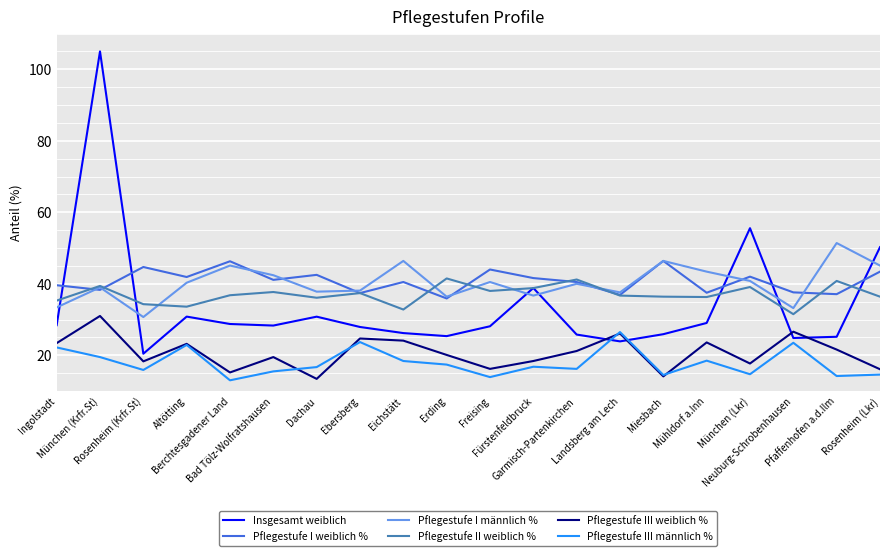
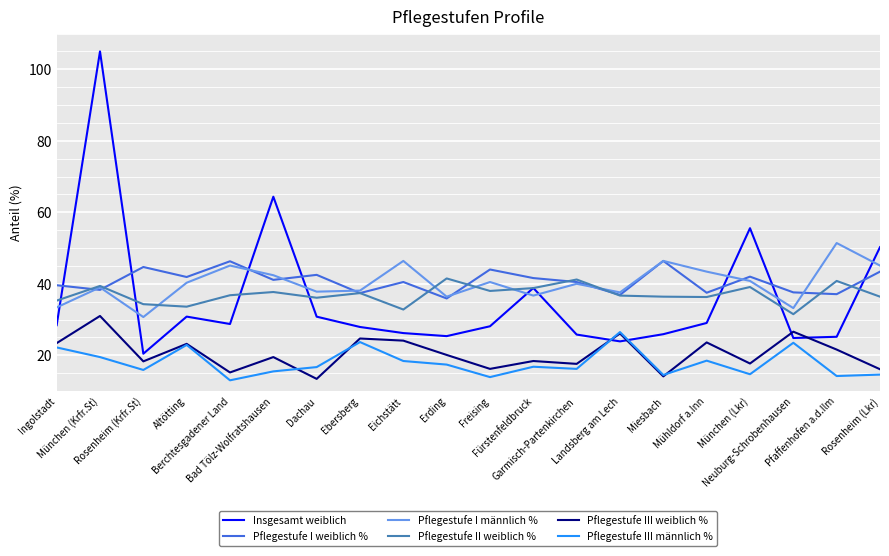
  {
    "Insgesamt weiblich": {
      "Ingolstadt": 28,
      "München (Krfr.St)": 105,
      "Rosenheim (Krfr.St)": 20,
      "Altötting": 31,
      "Berchtesgadener Land": 29,
-     "Bad Tölz-Wolfratshausen": 28,
+     "Bad Tölz-Wolfratshausen": 64,
      "Dachau": 31,
      "Ebersberg": 28,
      "Eichstätt": 26,
      "Erding": 25,
      "Freising": 28,
      "Garmisch-Partenkirchen": 26,
      "Landsberg am Lech": 24,
      "Miesbach": 26,
      "Mühldorf a.Inn": 29,
      "München (Lkr)": 56,
      "Neuburg-Schrobenhausen": 25,
      "Pfaffenhofen a.d.Ilm": 25,
      "Rosenheim (Lkr)": 50
    },
    "Pflegestufe III weiblich %": {
      "Ingolstadt": 23,
      "München (Krfr.St)": 31,
      "Rosenheim (Krfr.St)": 18,
      "Berchtesgadener Land": 15,
      "Bad Tölz-Wolfratshausen": 20,
      "Dachau": 13,
      "Ebersberg": 25,
      "Eichstätt": 24,
      "Erding": 20,
      "Freising": 16,
      "Fürstenfeldbruck": 18,
-     "Garmisch-Partenkirchen": 21,
+     "Garmisch-Partenkirchen": 18,
      "Mühldorf a.Inn": 24,
      "München (Lkr)": 18,
      "Neuburg-Schrobenhausen": 27,
      "Pfaffenhofen a.d.Ilm": 22,
      "Rosenheim (Lkr)": 16
    },
    "Pflegestufe III männlich %": {
      "Ingolstadt": 22,
      "München (Krfr.St)": 20,
      "Rosenheim (Krfr.St)": 16,
      "Berchtesgadener Land": 13,
      "Bad Tölz-Wolfratshausen": 16,
      "Dachau": 17,
      "Ebersberg": 24,
      "Eichstätt": 18,
      "Erding": 17,
      "Freising": 14,
      "Fürstenfeldbruck": 17,
      "Garmisch-Partenkirchen": 16,
      "Mühldorf a.Inn": 19,
      "München (Lkr)": 15,
      "Neuburg-Schrobenhausen": 24,
      "Pfaffenhofen a.d.Ilm": 14,
      "Rosenheim (Lkr)": 15
    }
  }
